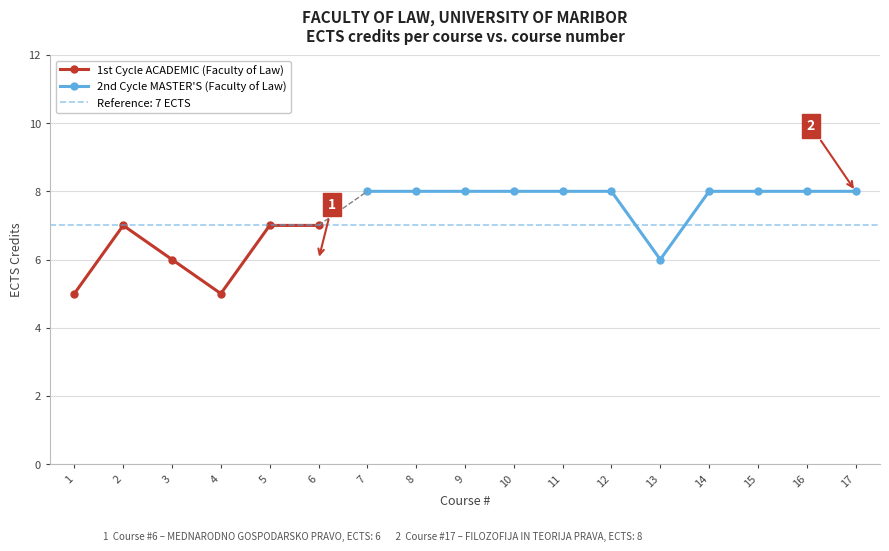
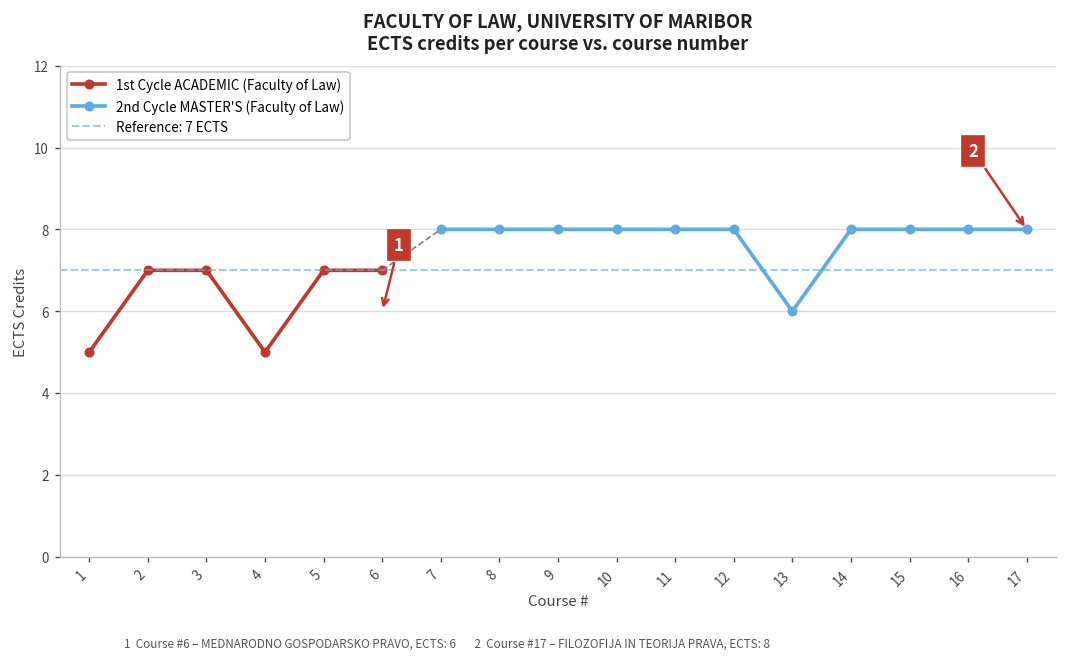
  {
    "1st Cycle ACADEMIC (Faculty of Law)": {
      "1": 5,
      "2": 7,
-     "3": 6,
+     "3": 7,
      "4": 5,
      "5": 7
    },
    "2nd Cycle MASTER'S (Faculty of Law)": {
      "8": 8,
      "9": 8,
      "10": 8,
      "11": 8,
      "12": 8,
      "13": 6,
      "14": 8,
      "15": 8,
      "16": 8,
      "17": 8
    }
  }
